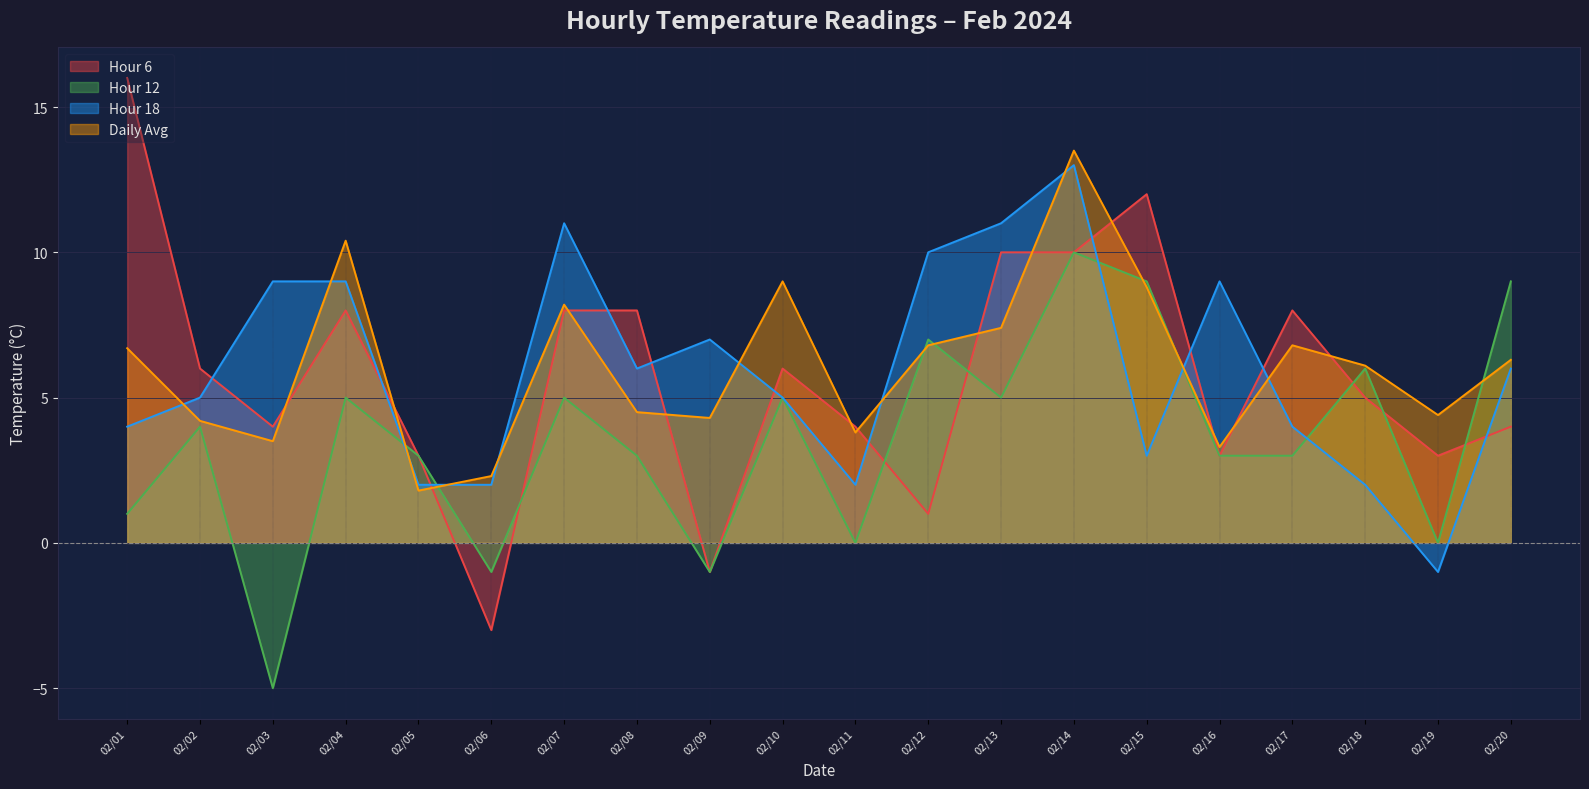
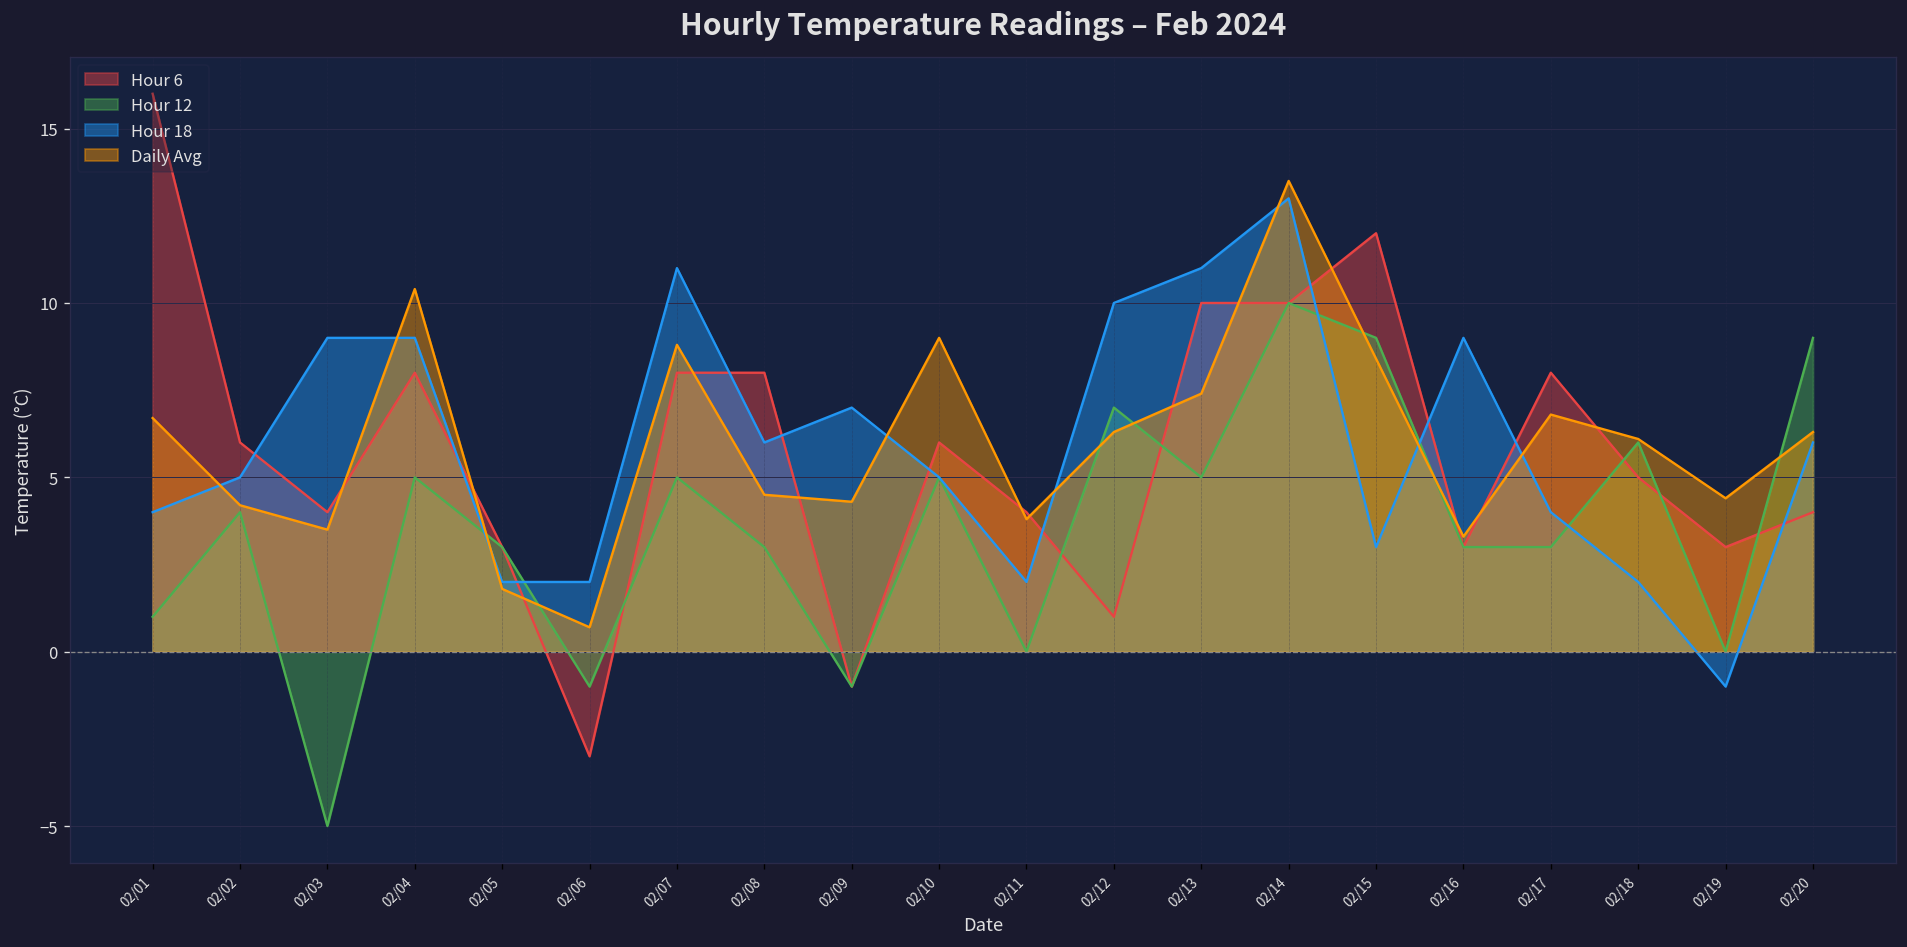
  {
    "Daily Avg": {
      "02/01": 6.7,
      "02/02": 4.2,
      "02/03": 3.5,
      "02/04": 10.4,
      "02/05": 1.8,
-     "02/06": 2.3,
-     "02/07": 8.2,
+     "02/06": 0.7,
+     "02/07": 8.8,
      "02/08": 4.5,
      "02/09": 4.3,
      "02/10": 9.0,
      "02/11": 3.8,
-     "02/12": 6.8,
+     "02/12": 6.3,
      "02/13": 7.4,
      "02/14": 13.5,
-     "02/15": 8.8,
+     "02/15": 8.4,
      "02/16": 3.3,
      "02/17": 6.8,
      "02/18": 6.1,
      "02/19": 4.4,
      "02/20": 6.3
    }
  }
